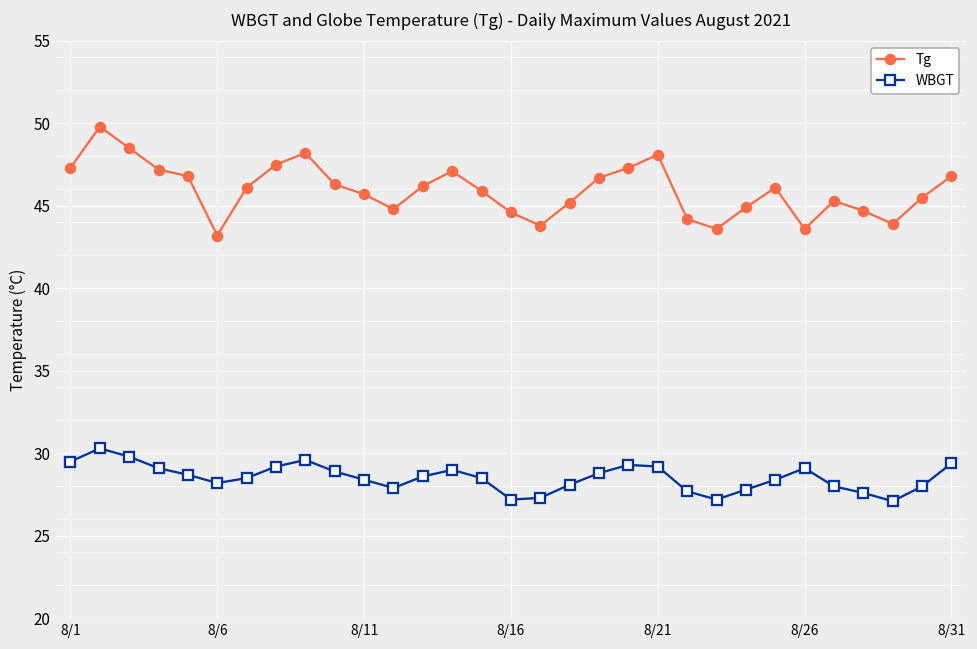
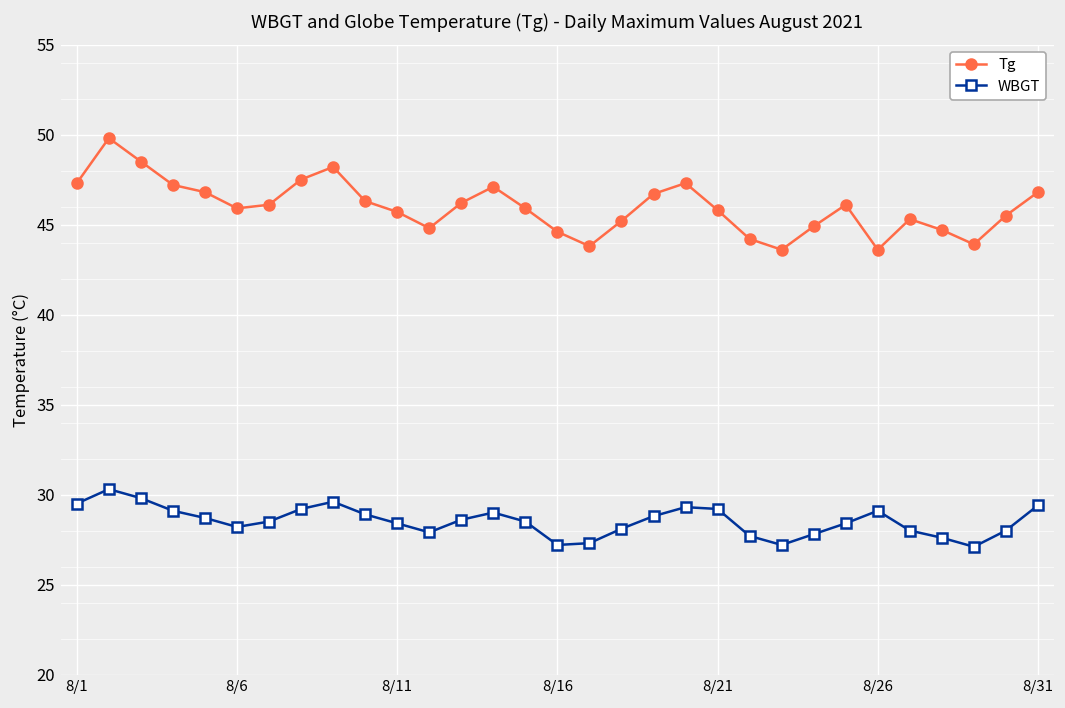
  {
    "Tg": {
      "8/1": 47.3,
-     "8/6": 43.2,
+     "8/6": 45.9,
      "8/11": 45.7,
      "8/16": 44.6,
-     "8/21": 48.1,
+     "8/21": 45.8,
      "8/26": 43.6,
      "8/31": 46.8
    },
    "WBGT": {
      "8/1": 29.5,
      "8/6": 28.2,
      "8/11": 28.4,
      "8/16": 27.2,
      "8/21": 29.2,
      "8/26": 29.1,
      "8/31": 29.4
    }
  }
